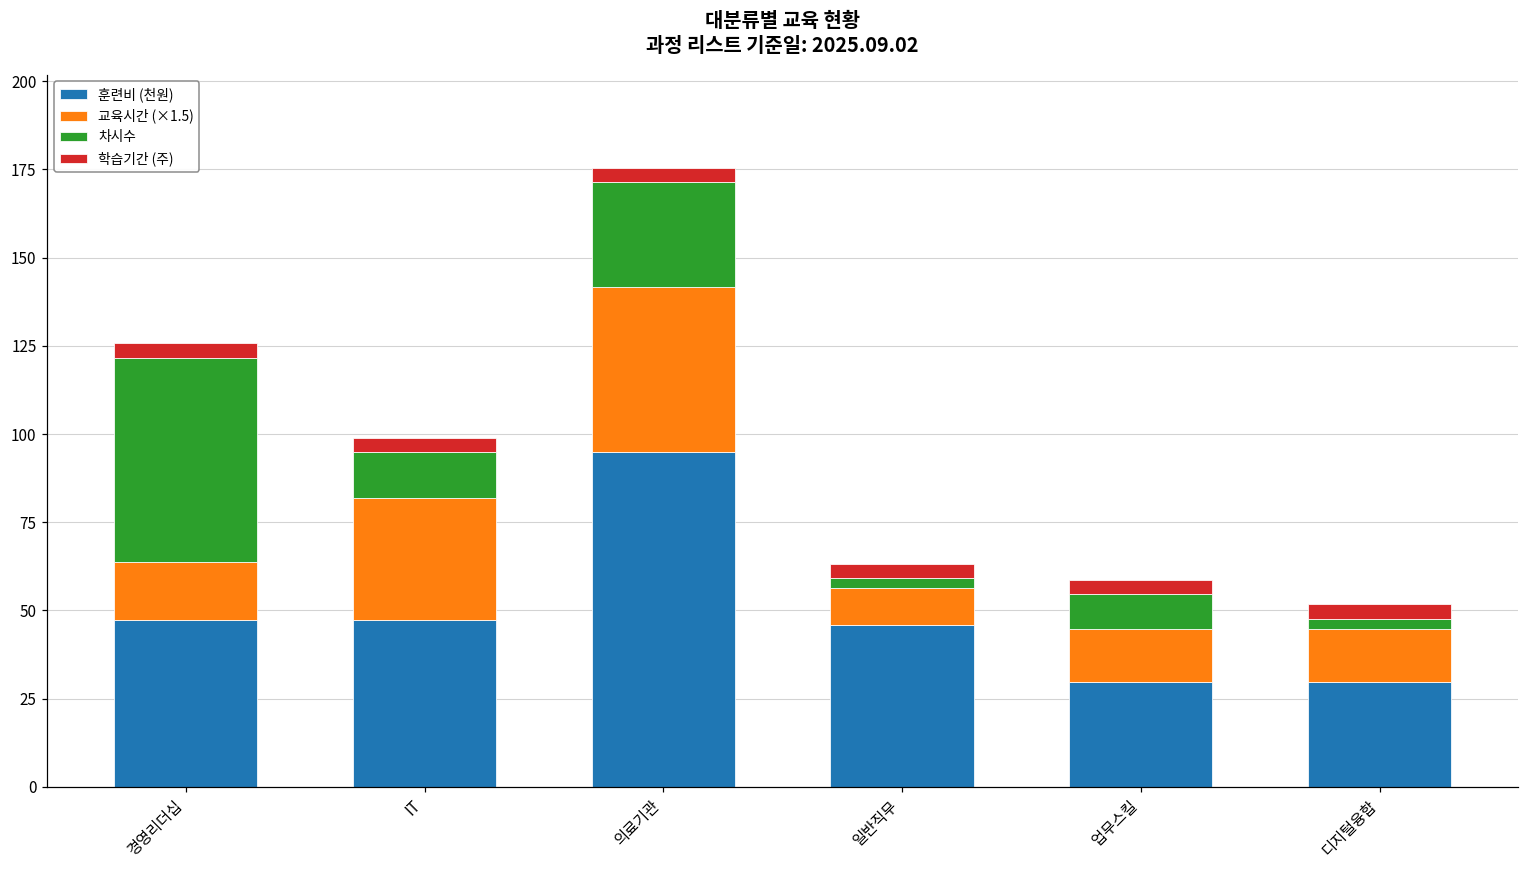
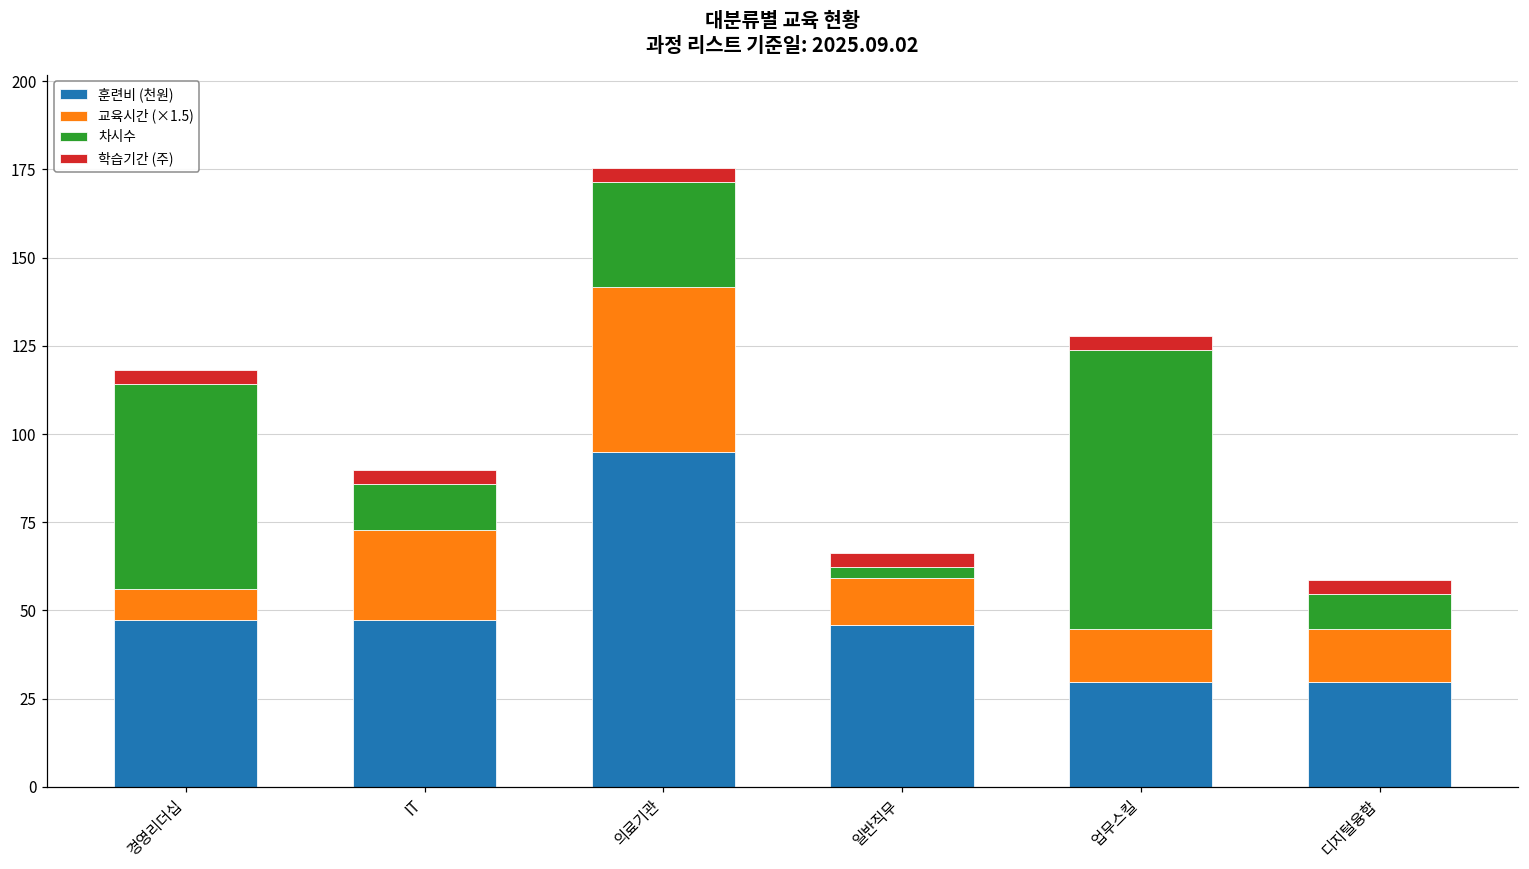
  {
    "훈련비 (천원)": {
      "경영리더십": 47,
      "IT": 47,
      "의료기관": 95,
      "일반직무": 46,
      "업무스킬": 30,
      "디지털융합": 30
    },
    "교육시간 (×1.5)": {
-     "경영리더십": 17,
-     "IT": 35,
+     "경영리더십": 9,
+     "IT": 26,
      "의료기관": 47,
-     "일반직무": 11,
+     "일반직무": 14,
      "업무스킬": 15,
      "디지털융합": 15
    },
    "차시수": {
      "경영리더십": 58,
      "IT": 13,
      "의료기관": 30,
      "일반직무": 3,
-     "업무스킬": 10,
-     "디지털융합": 3
+     "업무스킬": 79,
+     "디지털융합": 10
    },
    "학습기간 (주)": {
      "경영리더십": 4,
      "IT": 4,
      "의료기관": 4,
      "일반직무": 4,
      "업무스킬": 4,
      "디지털융합": 4
    }
  }
